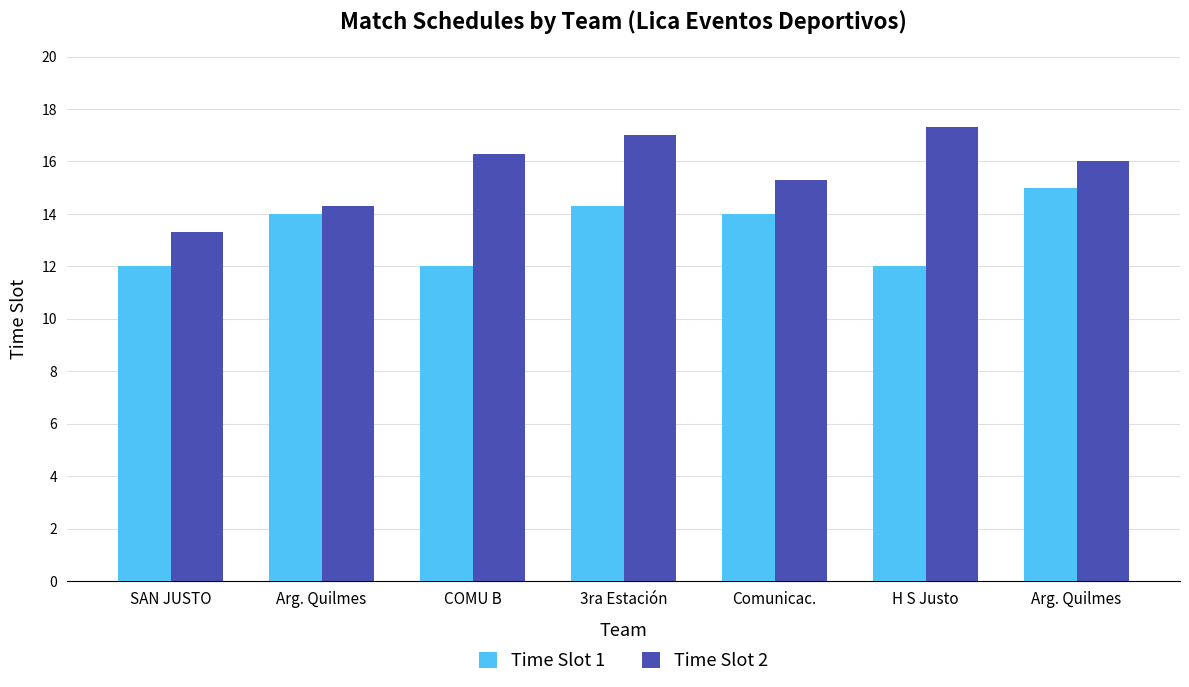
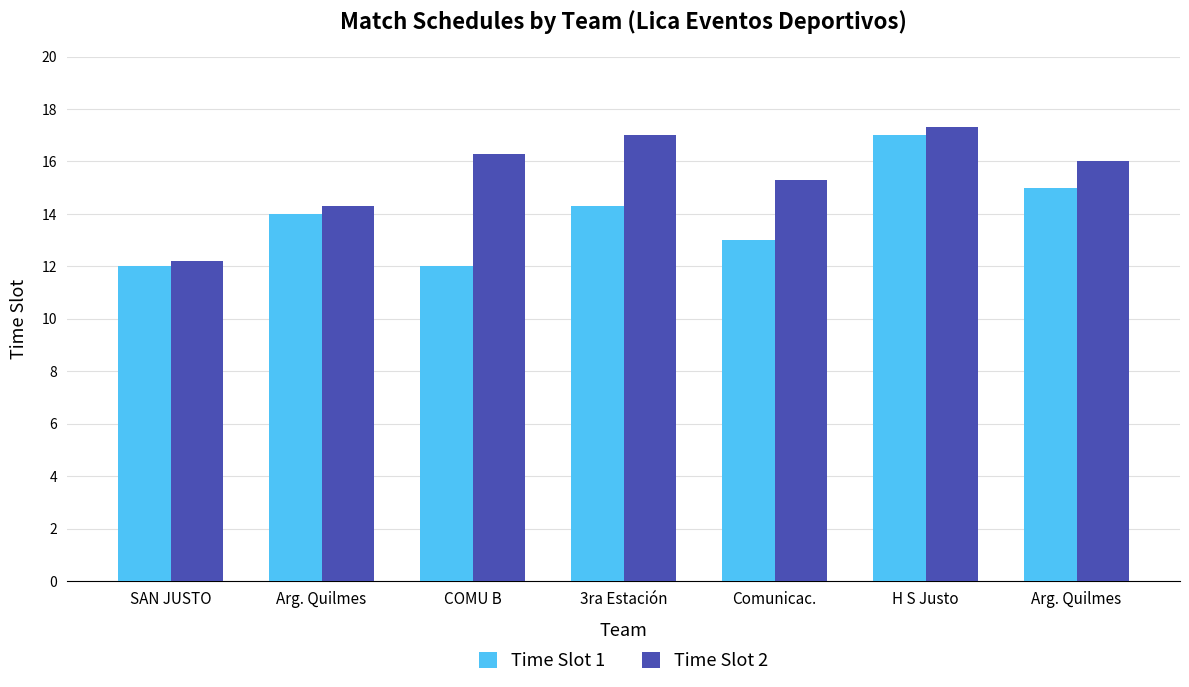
  {
    "Time Slot 1": {
      "SAN JUSTO": 12,
      "COMU B": 12,
      "3ra Estación": 14.3,
-     "Comunicac.": 14,
-     "H S Justo": 12
+     "Comunicac.": 13,
+     "H S Justo": 17
    },
    "Time Slot 2": {
-     "SAN JUSTO": 13.3,
+     "SAN JUSTO": 12.2,
      "COMU B": 16.3,
      "3ra Estación": 17.0,
      "Comunicac.": 15.3,
      "H S Justo": 17.3
    }
  }
